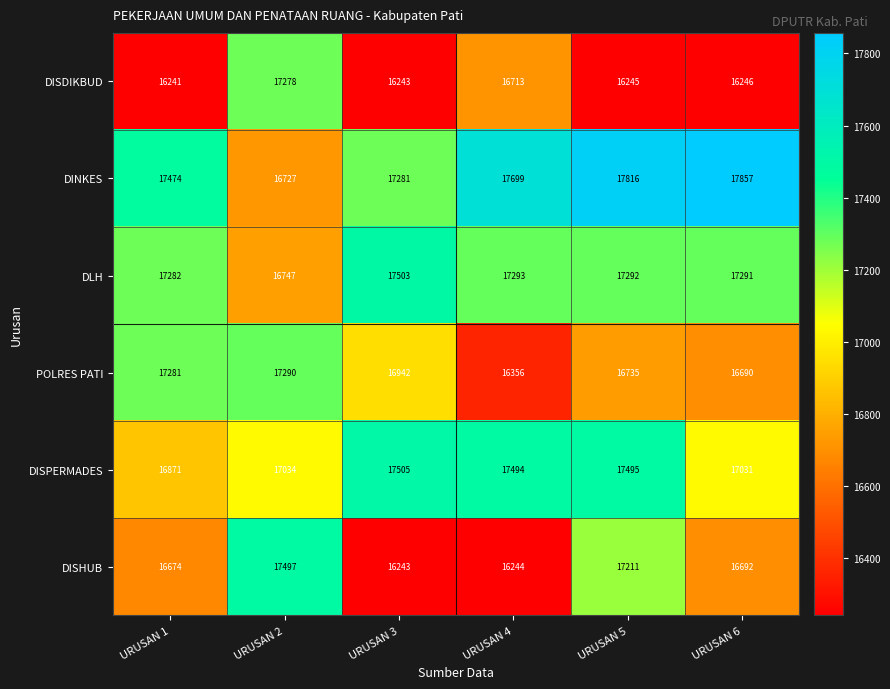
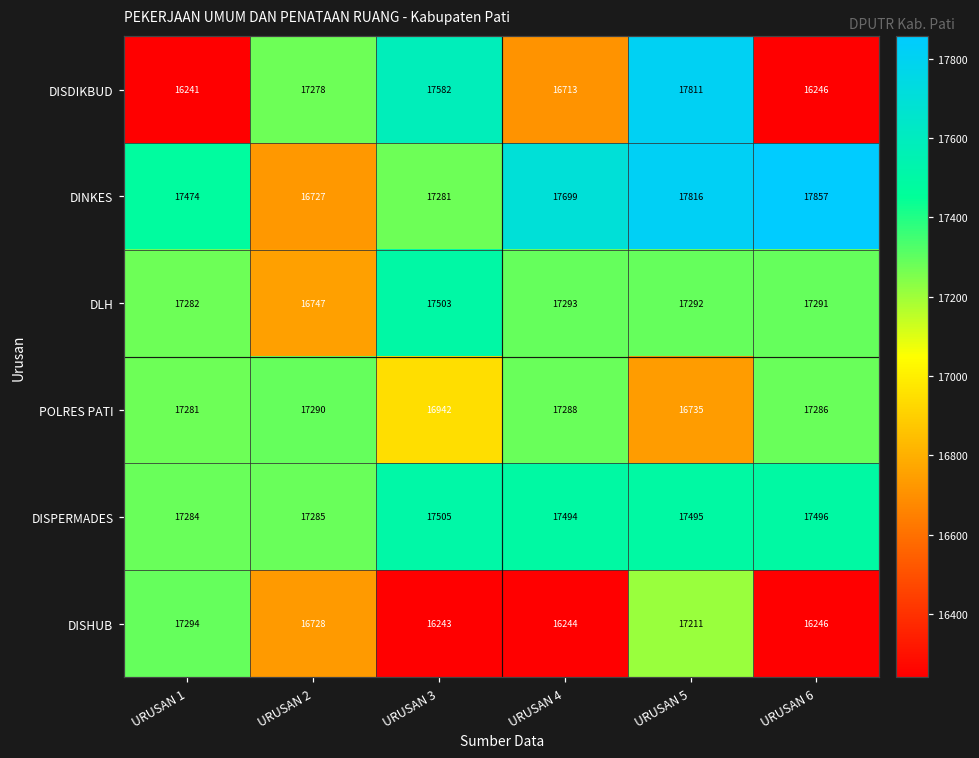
  {
    "DISDIKBUD": {
      "URUSAN 1": 16241,
      "URUSAN 2": 17278,
-     "URUSAN 3": 16243,
+     "URUSAN 3": 17582,
      "URUSAN 4": 16713,
-     "URUSAN 5": 16245,
+     "URUSAN 5": 17811,
      "URUSAN 6": 16246
    },
    "DINKES": {
      "URUSAN 1": 17474,
      "URUSAN 2": 16727,
      "URUSAN 3": 17281,
      "URUSAN 4": 17699,
      "URUSAN 5": 17816,
      "URUSAN 6": 17857
    },
    "DLH": {
      "URUSAN 1": 17282,
      "URUSAN 2": 16747,
      "URUSAN 3": 17503,
      "URUSAN 4": 17293,
      "URUSAN 5": 17292,
      "URUSAN 6": 17291
    },
    "POLRES PATI": {
      "URUSAN 1": 17281,
      "URUSAN 2": 17290,
      "URUSAN 3": 16942,
-     "URUSAN 4": 16356,
+     "URUSAN 4": 17288,
      "URUSAN 5": 16735,
-     "URUSAN 6": 16690
+     "URUSAN 6": 17286
    },
    "DISPERMADES": {
-     "URUSAN 1": 16871,
-     "URUSAN 2": 17034,
+     "URUSAN 1": 17284,
+     "URUSAN 2": 17285,
      "URUSAN 3": 17505,
      "URUSAN 4": 17494,
      "URUSAN 5": 17495,
-     "URUSAN 6": 17031
+     "URUSAN 6": 17496
    },
    "DISHUB": {
-     "URUSAN 1": 16674,
-     "URUSAN 2": 17497,
+     "URUSAN 1": 17294,
+     "URUSAN 2": 16728,
      "URUSAN 3": 16243,
      "URUSAN 4": 16244,
      "URUSAN 5": 17211,
-     "URUSAN 6": 16692
+     "URUSAN 6": 16246
    }
  }
